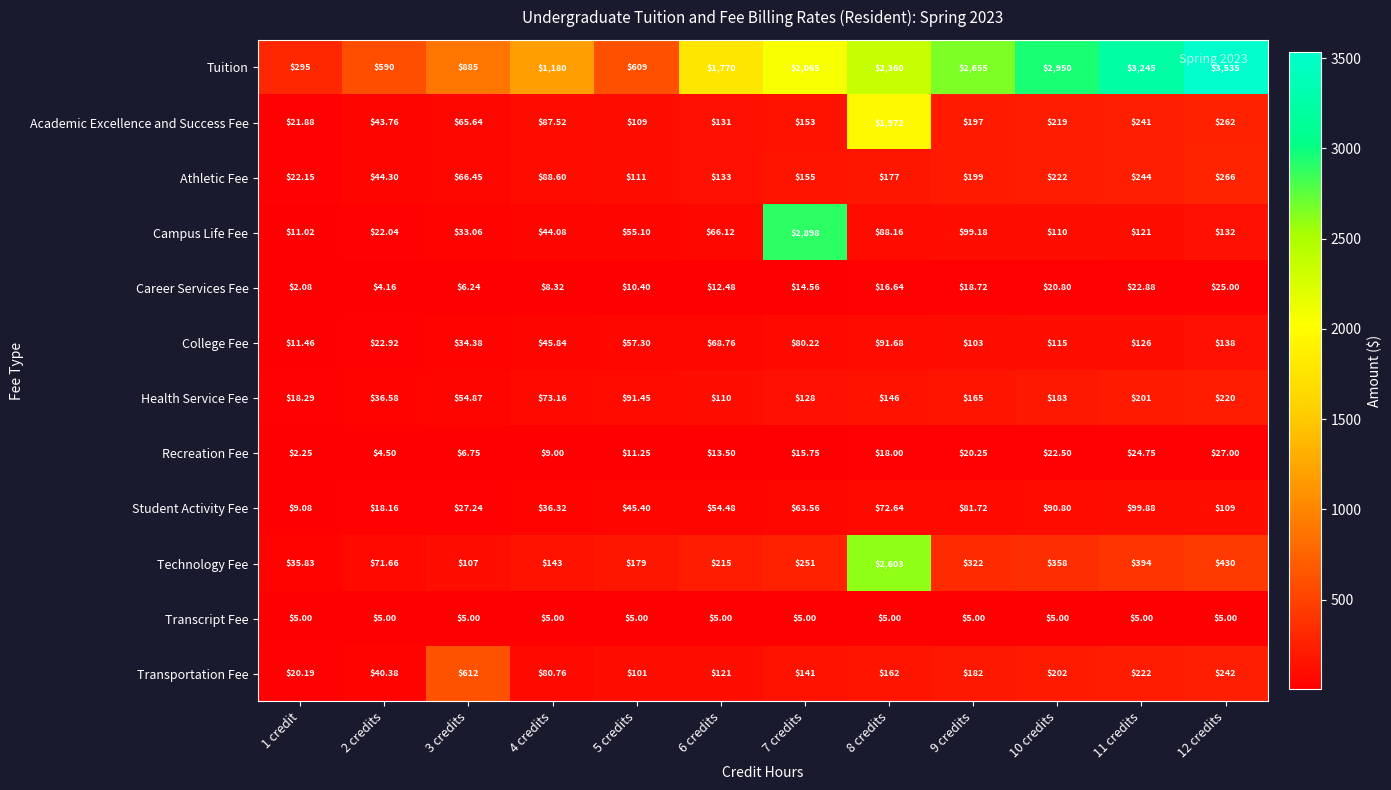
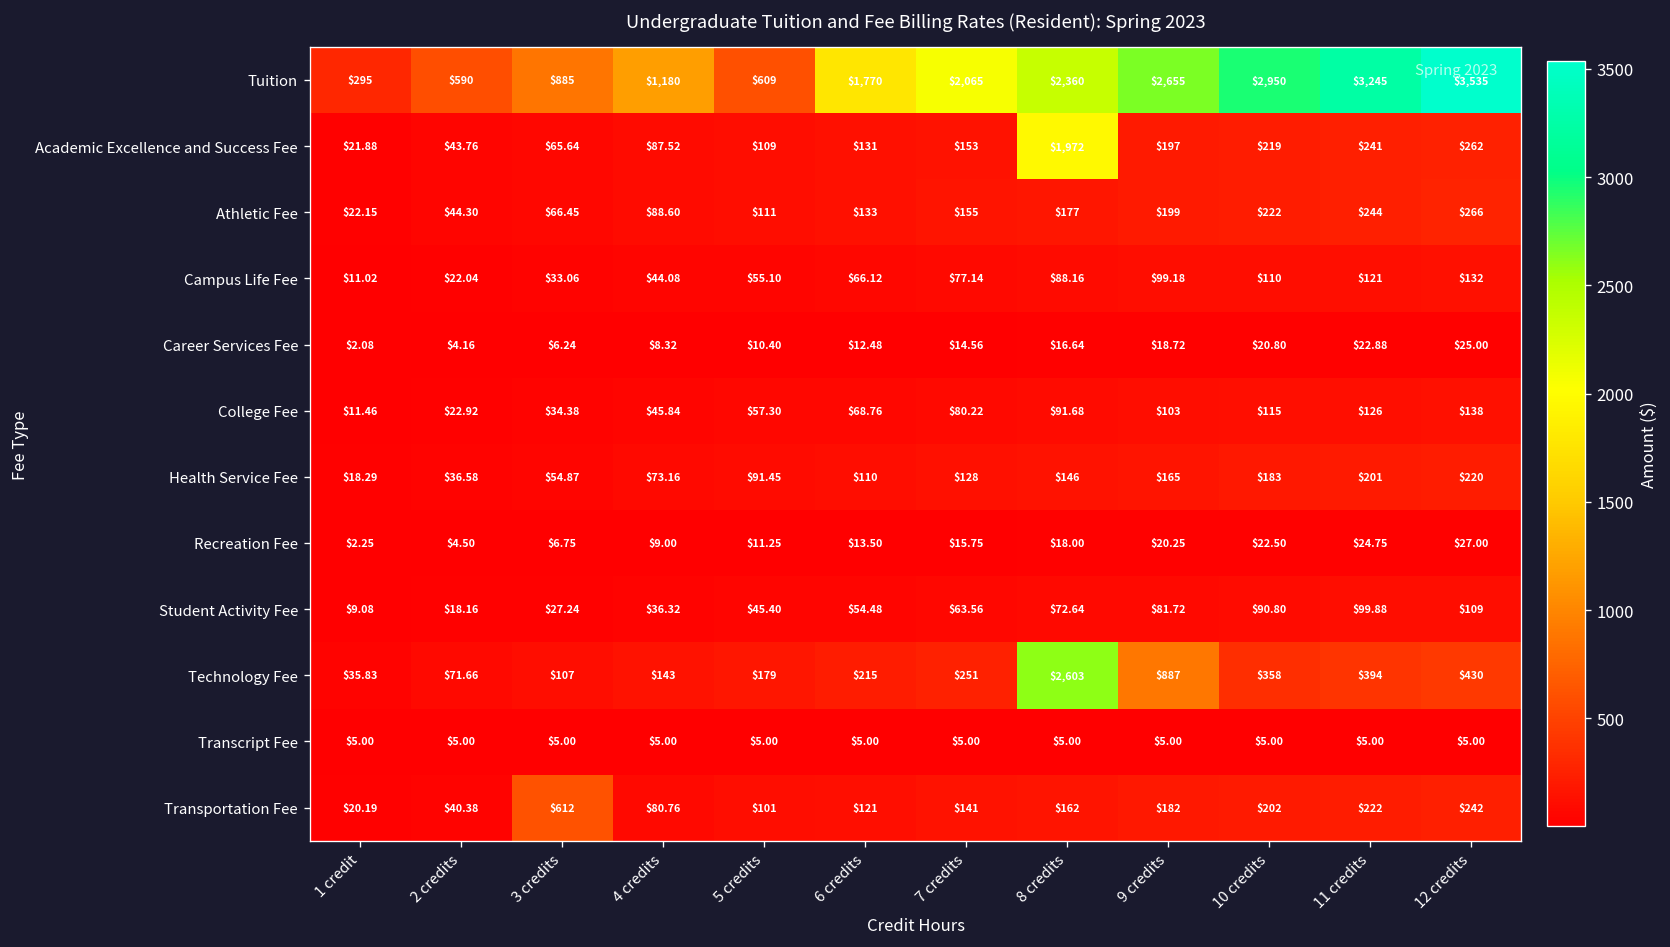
  {
    "Tuition": {
      "1 credit": "$295",
      "2 credits": "$590",
      "3 credits": "$885",
      "4 credits": "$1,180",
      "5 credits": "$609",
      "6 credits": "$1,770",
      "7 credits": "$2,065",
      "8 credits": "$2,360",
      "9 credits": "$2,655",
      "10 credits": "$2,950",
      "11 credits": "$3,245",
      "12 credits": "2023"
    },
    "Academic Excellence and Success Fee": {
      "1 credit": "$21.88",
      "2 credits": "$43.76",
      "3 credits": "$65.64",
      "4 credits": "$87.52",
      "5 credits": "$109",
      "6 credits": "$131",
      "7 credits": "$153",
      "8 credits": "$1,972",
      "9 credits": "$197",
      "10 credits": "$219",
      "11 credits": "$241",
      "12 credits": "$262"
    },
    "Athletic Fee": {
      "1 credit": "$22.15",
      "2 credits": "$44.30",
      "3 credits": "$66.45",
      "4 credits": "$88.60",
      "5 credits": "$111",
      "6 credits": "$133",
      "7 credits": "$155",
      "8 credits": "$177",
      "9 credits": "$199",
      "10 credits": "$222",
      "11 credits": "$244",
      "12 credits": "$266"
    },
    "Campus Life Fee": {
      "1 credit": "$11.02",
      "2 credits": "$22.04",
      "3 credits": "$33.06",
      "4 credits": "$44.08",
      "5 credits": "$55.10",
      "6 credits": "$66.12",
-     "7 credits": "$2,898",
+     "7 credits": "$77.14",
      "8 credits": "$88.16",
      "9 credits": "$99.18",
      "10 credits": "$110",
      "11 credits": "$121",
      "12 credits": "$132"
    },
    "Career Services Fee": {
      "1 credit": "$2.08",
      "2 credits": "$4.16",
      "3 credits": "$6.24",
      "4 credits": "$8.32",
      "5 credits": "$10.40",
      "6 credits": "$12.48",
      "7 credits": "$14.56",
      "8 credits": "$16.64",
      "9 credits": "$18.72",
      "10 credits": "$20.80",
      "11 credits": "$22.88",
      "12 credits": "$25.00"
    },
    "College Fee": {
      "1 credit": "$11.46",
      "2 credits": "$22.92",
      "3 credits": "$34.38",
      "4 credits": "$45.84",
      "5 credits": "$57.30",
      "6 credits": "$68.76",
      "7 credits": "$80.22",
      "8 credits": "$91.68",
      "9 credits": "$103",
      "10 credits": "$115",
      "11 credits": "$126",
      "12 credits": "$138"
    },
    "Health Service Fee": {
      "1 credit": "$18.29",
      "2 credits": "$36.58",
      "3 credits": "$54.87",
      "4 credits": "$73.16",
      "5 credits": "$91.45",
      "6 credits": "$110",
      "7 credits": "$128",
      "8 credits": "$146",
      "9 credits": "$165",
      "10 credits": "$183",
      "11 credits": "$201",
      "12 credits": "$220"
    },
    "Recreation Fee": {
      "1 credit": "$2.25",
      "2 credits": "$4.50",
      "3 credits": "$6.75",
      "4 credits": "$9.00",
      "5 credits": "$11.25",
      "6 credits": "$13.50",
      "7 credits": "$15.75",
      "8 credits": "$18.00",
      "9 credits": "$20.25",
      "10 credits": "$22.50",
      "11 credits": "$24.75",
      "12 credits": "$27.00"
    },
    "Student Activity Fee": {
      "1 credit": "$9.08",
      "2 credits": "$18.16",
      "3 credits": "$27.24",
      "4 credits": "$36.32",
      "5 credits": "$45.40",
      "6 credits": "$54.48",
      "7 credits": "$63.56",
      "8 credits": "$72.64",
      "9 credits": "$81.72",
      "10 credits": "$90.80",
      "11 credits": "$99.88",
      "12 credits": "$109"
    },
    "Technology Fee": {
      "1 credit": "$35.83",
      "2 credits": "$71.66",
      "3 credits": "$107",
      "4 credits": "$143",
      "5 credits": "$179",
      "6 credits": "$215",
      "7 credits": "$251",
      "8 credits": "$2,603",
-     "9 credits": "$322",
+     "9 credits": "$887",
      "10 credits": "$358",
      "11 credits": "$394",
      "12 credits": "$430"
    },
    "Transcript Fee": {
      "1 credit": "$5.00",
      "2 credits": "$5.00",
      "3 credits": "$5.00",
      "4 credits": "$5.00",
      "5 credits": "$5.00",
      "6 credits": "$5.00",
      "7 credits": "$5.00",
      "8 credits": "$5.00",
      "9 credits": "$5.00",
      "10 credits": "$5.00",
      "11 credits": "$5.00",
      "12 credits": "$5.00"
    },
    "Transportation Fee": {
      "1 credit": "$20.19",
      "2 credits": "$40.38",
      "3 credits": "$612",
      "4 credits": "$80.76",
      "5 credits": "$101",
      "6 credits": "$121",
      "7 credits": "$141",
      "8 credits": "$162",
      "9 credits": "$182",
      "10 credits": "$202",
      "11 credits": "$222",
      "12 credits": "$242"
    }
  }
